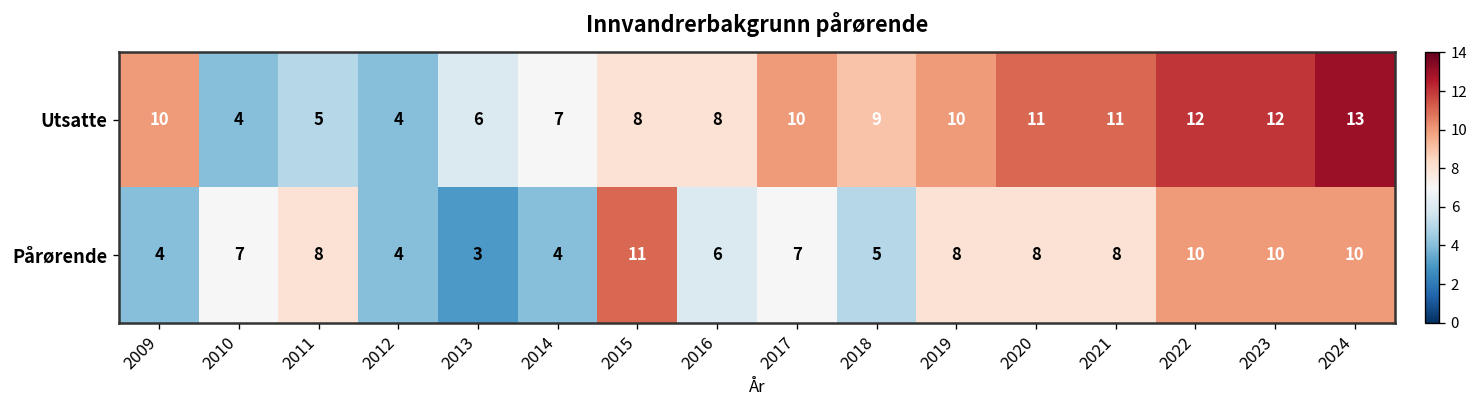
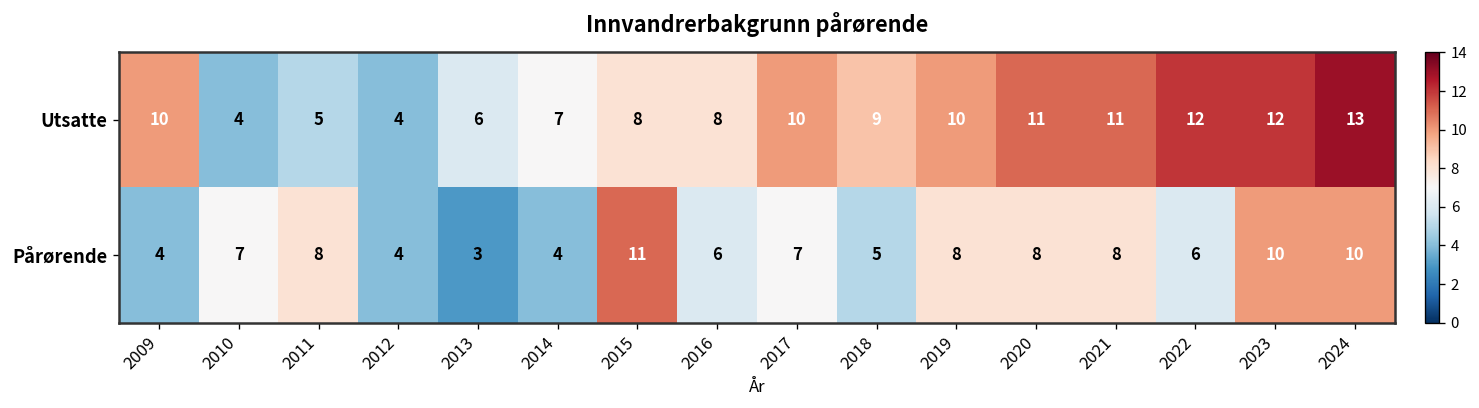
  {
    "Utsatte": {
      "2009": 10,
      "2010": 4,
      "2011": 5,
      "2012": 4,
      "2013": 6,
      "2014": 7,
      "2015": 8,
      "2016": 8,
      "2017": 10,
      "2018": 9,
      "2019": 10,
      "2020": 11,
      "2021": 11,
      "2022": 12,
      "2023": 12,
      "2024": 13
    },
    "Pårørende": {
      "2009": 4,
      "2010": 7,
      "2011": 8,
      "2012": 4,
      "2013": 3,
      "2014": 4,
      "2015": 11,
      "2016": 6,
      "2017": 7,
      "2018": 5,
      "2019": 8,
      "2020": 8,
      "2021": 8,
-     "2022": 10,
+     "2022": 6,
      "2023": 10,
      "2024": 10
    }
  }
